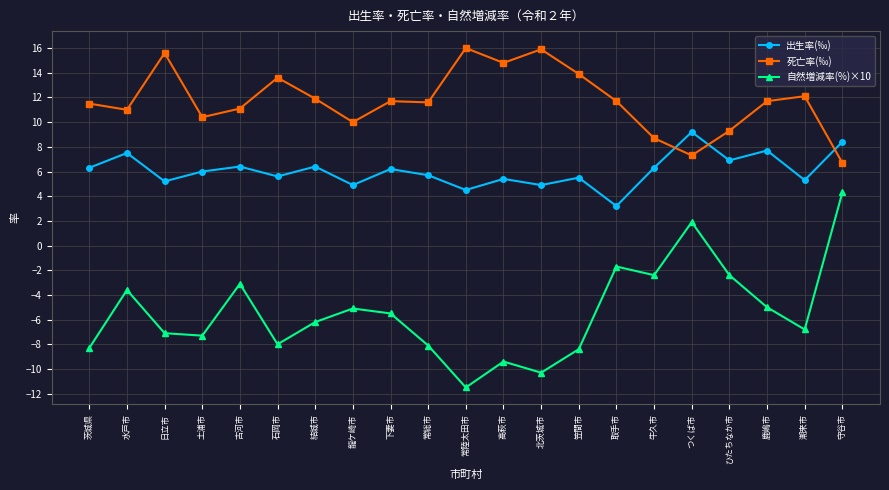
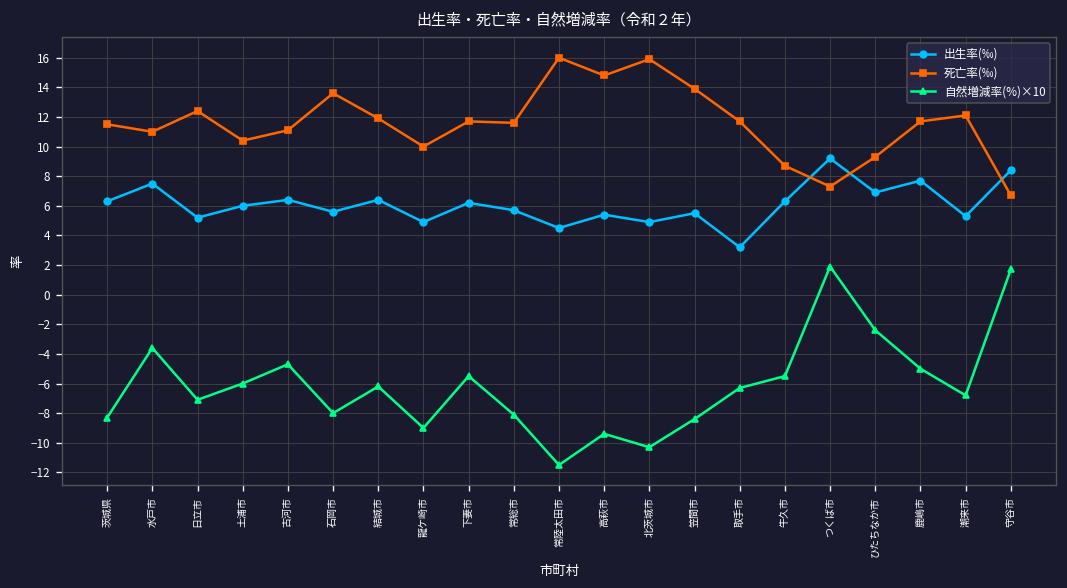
  {
    "出生率(‰)": {
      "茨城県": 6.3,
      "水戸市": 7.5,
      "日立市": 5.2,
      "土浦市": 6.0,
      "古河市": 6.4,
      "石岡市": 5.6,
      "結城市": 6.4,
      "龍ケ崎市": 4.9,
      "下妻市": 6.2,
      "常総市": 5.7,
      "常陸太田市": 4.5,
      "高萩市": 5.4,
      "北茨城市": 4.9,
      "笠間市": 5.5,
      "取手市": 3.2,
      "牛久市": 6.3,
      "つくば市": 9.2,
      "ひたちなか市": 6.9,
      "鹿嶋市": 7.7,
      "潮来市": 5.3,
      "守谷市": 8.4
    },
    "死亡率(‰)": {
      "茨城県": 11.5,
      "水戸市": 11.0,
-     "日立市": 15.6,
+     "日立市": 12.4,
      "土浦市": 10.4,
      "古河市": 11.1,
      "石岡市": 13.6,
      "結城市": 11.9,
      "龍ケ崎市": 10.0,
      "下妻市": 11.7,
      "常総市": 11.6,
      "常陸太田市": 16.0,
      "高萩市": 14.8,
      "北茨城市": 15.9,
      "笠間市": 13.9,
      "取手市": 11.7,
      "牛久市": 8.7,
      "つくば市": 7.3,
      "ひたちなか市": 9.3,
      "鹿嶋市": 11.7,
      "潮来市": 12.1,
      "守谷市": 6.7
    },
    "自然増減率(%)×10": {
      "茨城県": -8.3,
      "水戸市": -3.6,
      "日立市": -7.1,
-     "土浦市": -7.3,
-     "古河市": -3.1,
+     "土浦市": -6.0,
+     "古河市": -4.7,
      "石岡市": -8.0,
      "結城市": -6.2,
-     "龍ケ崎市": -5.1,
+     "龍ケ崎市": -9.0,
      "下妻市": -5.5,
      "常総市": -8.1,
      "常陸太田市": -11.5,
      "高萩市": -9.4,
      "北茨城市": -10.3,
      "笠間市": -8.4,
-     "取手市": -1.7,
-     "牛久市": -2.4,
+     "取手市": -6.3,
+     "牛久市": -5.5,
      "つくば市": 1.9,
      "ひたちなか市": -2.4,
      "鹿嶋市": -5.0,
      "潮来市": -6.8,
-     "守谷市": 4.3
+     "守谷市": 1.7
    }
  }
